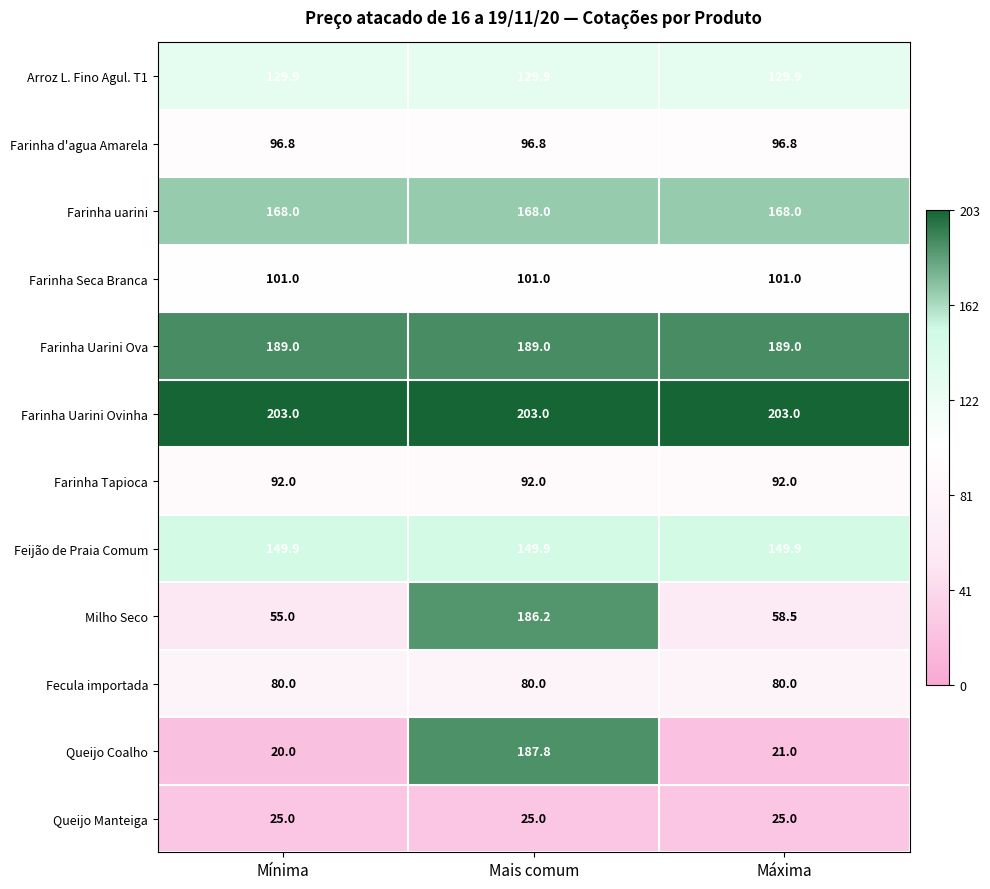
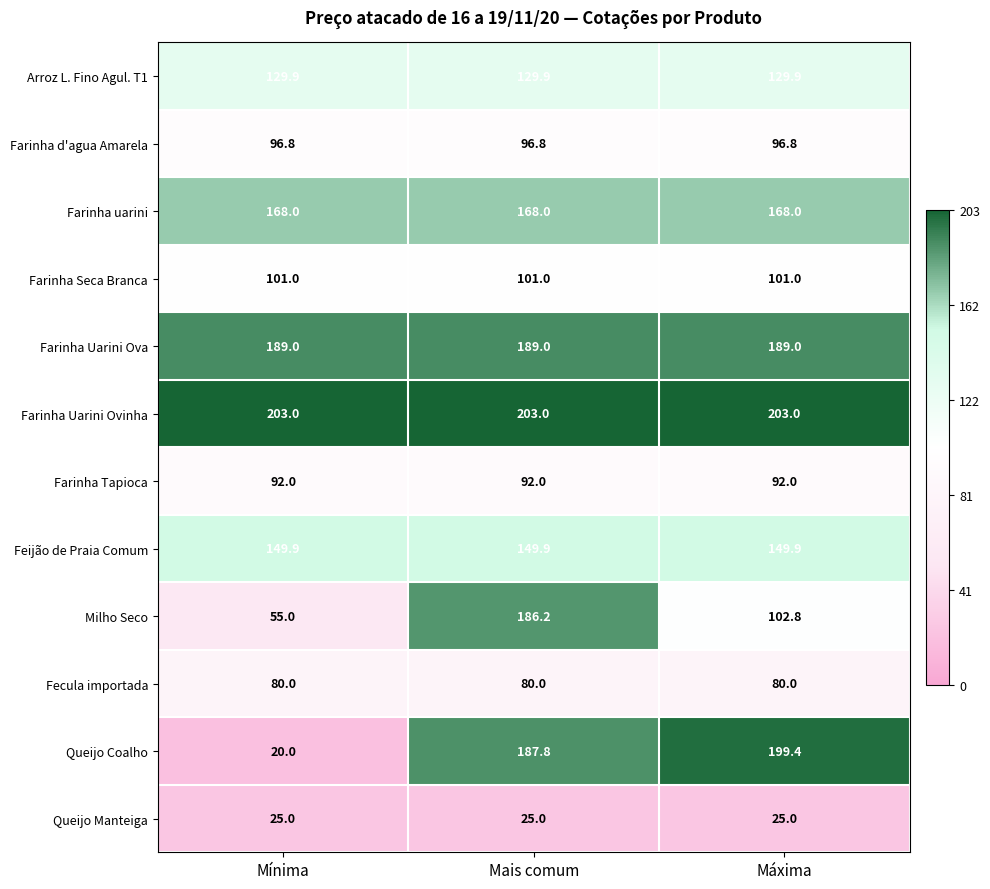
  {
    "Farinha d'agua Amarela": {
      "Mínima": 96.8,
      "Mais comum": 96.8,
      "Máxima": 96.8
    },
    "Farinha uarini": {
      "Mínima": 168.0,
      "Mais comum": 168.0,
      "Máxima": 168.0
    },
    "Farinha Seca Branca": {
      "Mínima": 101.0,
      "Mais comum": 101.0,
      "Máxima": 101.0
    },
    "Farinha Uarini Ova": {
      "Mínima": 189.0,
      "Mais comum": 189.0,
      "Máxima": 189.0
    },
    "Farinha Uarini Ovinha": {
      "Mínima": 203.0,
      "Mais comum": 203.0,
      "Máxima": 203.0
    },
    "Farinha Tapioca": {
      "Mínima": 92.0,
      "Mais comum": 92.0,
      "Máxima": 92.0
    },
    "Milho Seco": {
      "Mínima": 55.0,
      "Mais comum": 186.2,
-     "Máxima": 58.5
+     "Máxima": 102.8
    },
    "Fecula importada": {
      "Mínima": 80.0,
      "Mais comum": 80.0,
      "Máxima": 80.0
    },
    "Queijo Coalho": {
      "Mínima": 20.0,
      "Mais comum": 187.8,
-     "Máxima": 21.0
+     "Máxima": 199.4
    },
    "Queijo Manteiga": {
      "Mínima": 25.0,
      "Mais comum": 25.0,
      "Máxima": 25.0
    }
  }
